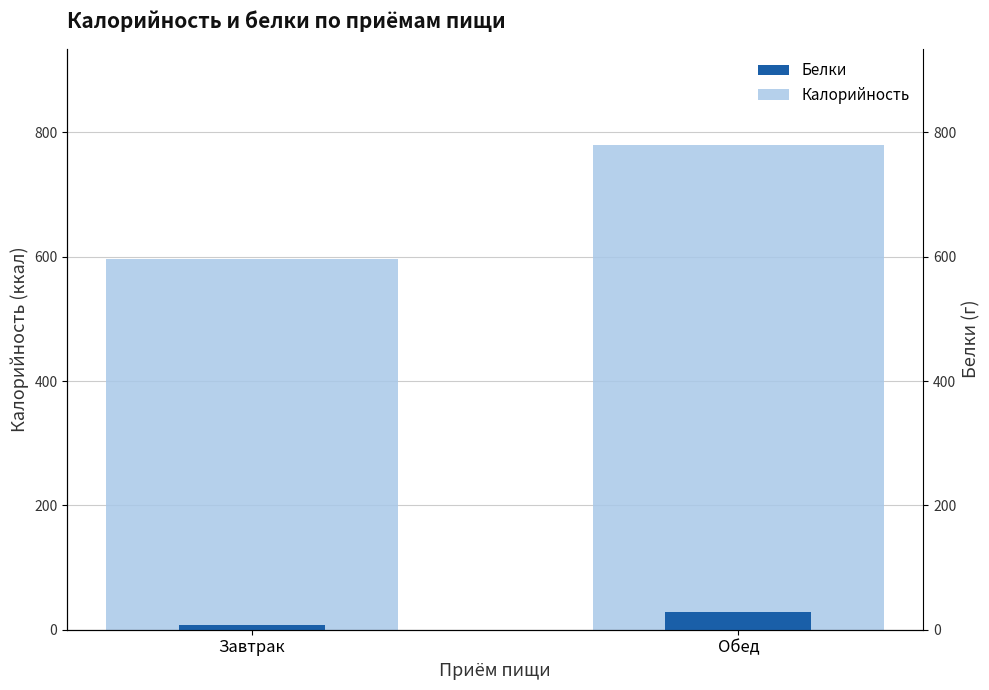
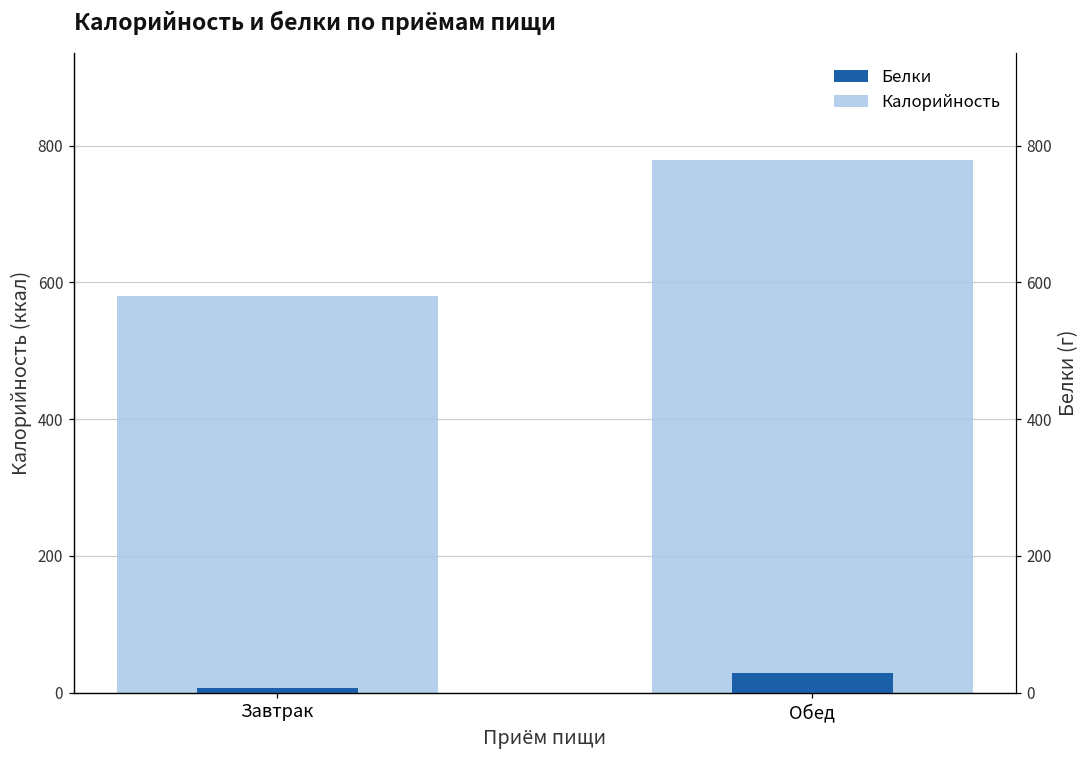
  {
    "Калорийность": {
-     "Завтрак": 600,
+     "Завтрак": 580,
      "Обед": 780
    },
    "Белки": {
      "Завтрак": 10,
      "Обед": 30
    }
  }
